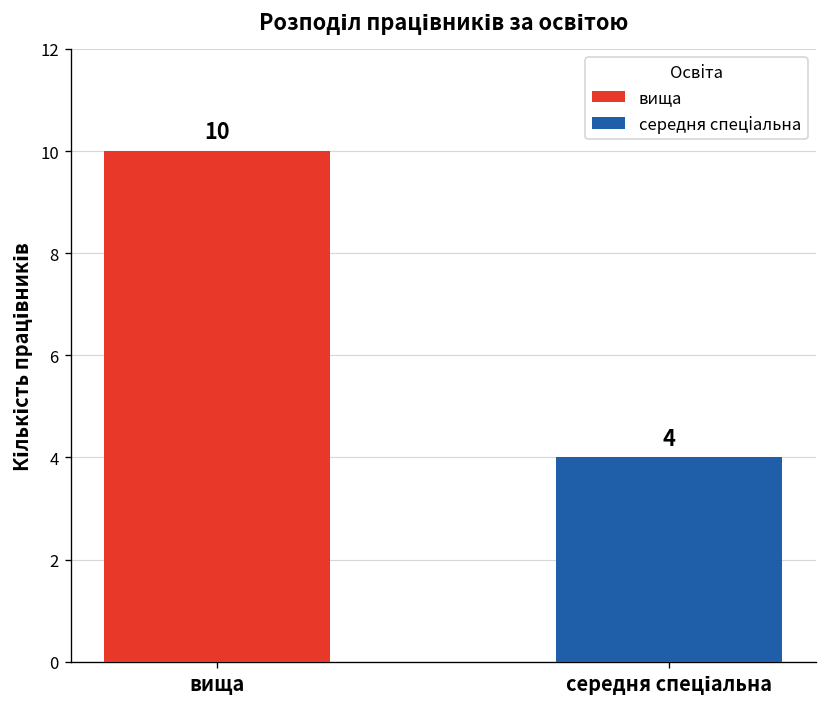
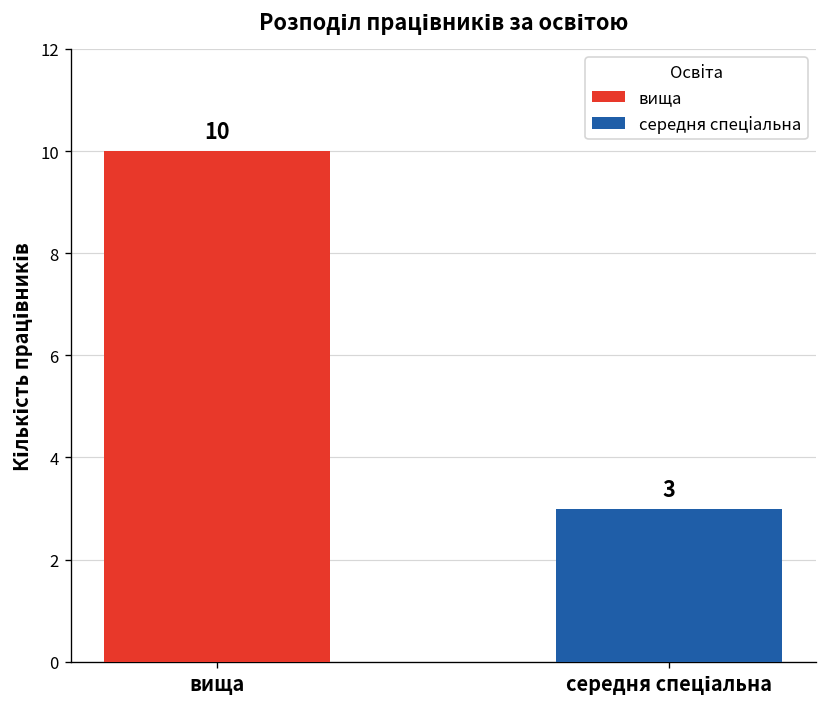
  {
    "вища": 10,
-   "середня спеціальна": 4
+   "середня спеціальна": 3
  }
